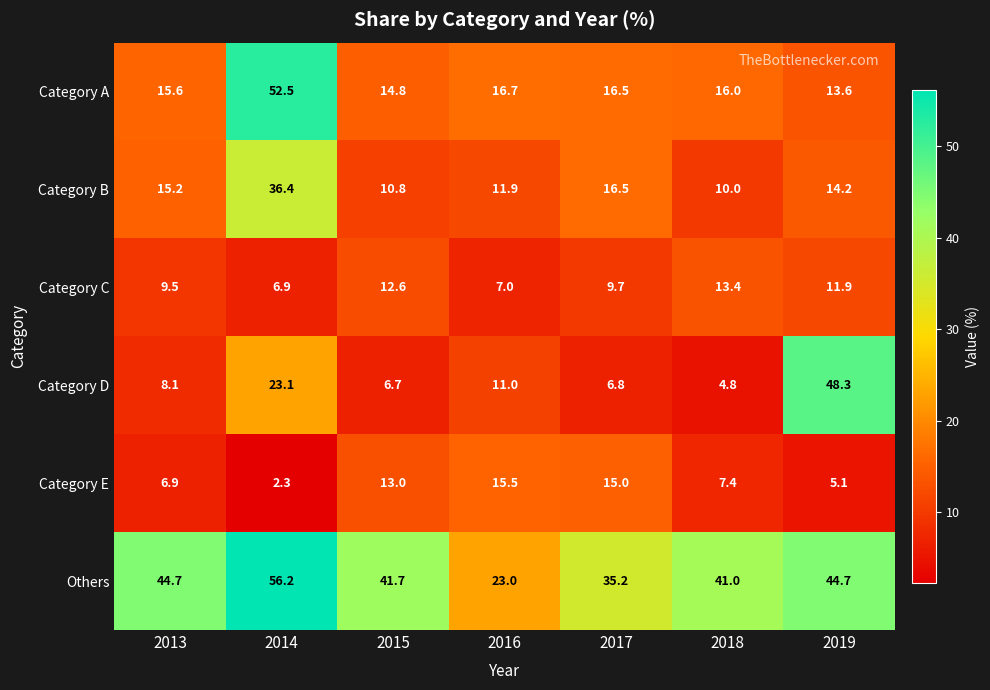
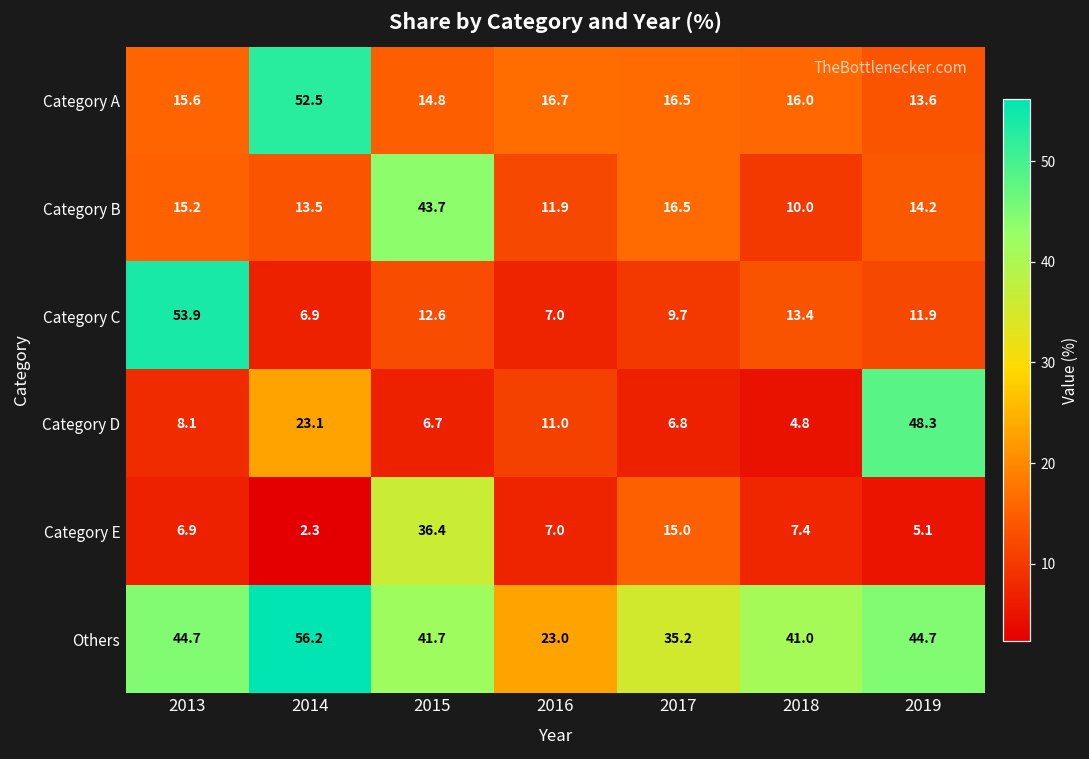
  {
    "Category A": {
      "2013": 15.6,
      "2014": 52.5,
      "2015": 14.8,
      "2016": 16.7,
      "2017": 16.5,
      "2018": 16.0
    },
    "Category B": {
      "2013": 15.2,
-     "2014": 36.4,
-     "2015": 10.8,
+     "2014": 13.5,
+     "2015": 43.7,
      "2016": 11.9,
      "2017": 16.5,
      "2018": 10.0,
      "2019": 14.2
    },
    "Category C": {
-     "2013": 9.5,
+     "2013": 53.9,
      "2014": 6.9,
      "2015": 12.6,
      "2016": 7.0,
      "2017": 9.7,
      "2018": 13.4,
      "2019": 11.9
    },
    "Category D": {
      "2013": 8.1,
      "2014": 23.1,
      "2015": 6.7,
      "2016": 11.0,
      "2017": 6.8,
      "2018": 4.8,
      "2019": 48.3
    },
    "Category E": {
      "2013": 6.9,
      "2014": 2.3,
-     "2015": 13.0,
-     "2016": 15.5,
+     "2015": 36.4,
+     "2016": 7.0,
      "2017": 15.0,
      "2018": 7.4,
      "2019": 5.1
    },
    "Others": {
      "2013": 44.7,
      "2014": 56.2,
      "2015": 41.7,
      "2016": 23.0,
      "2017": 35.2,
      "2018": 41.0,
      "2019": 44.7
    }
  }
